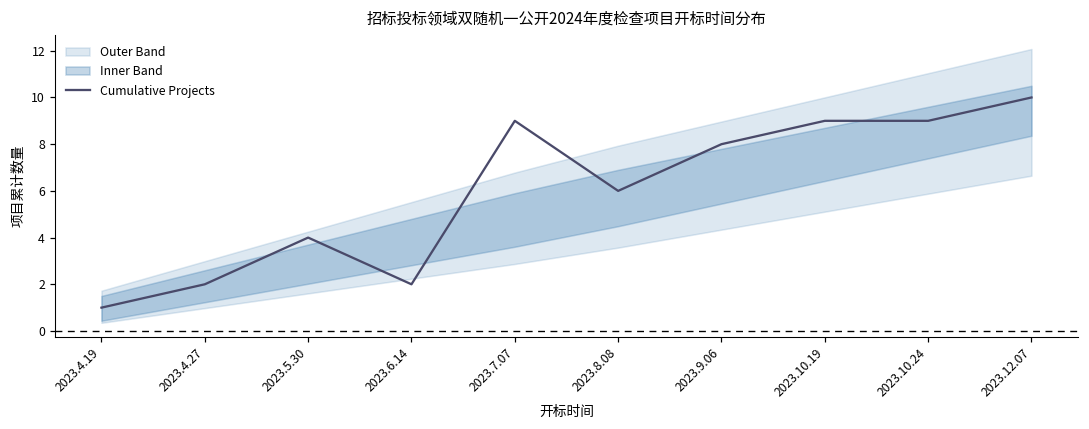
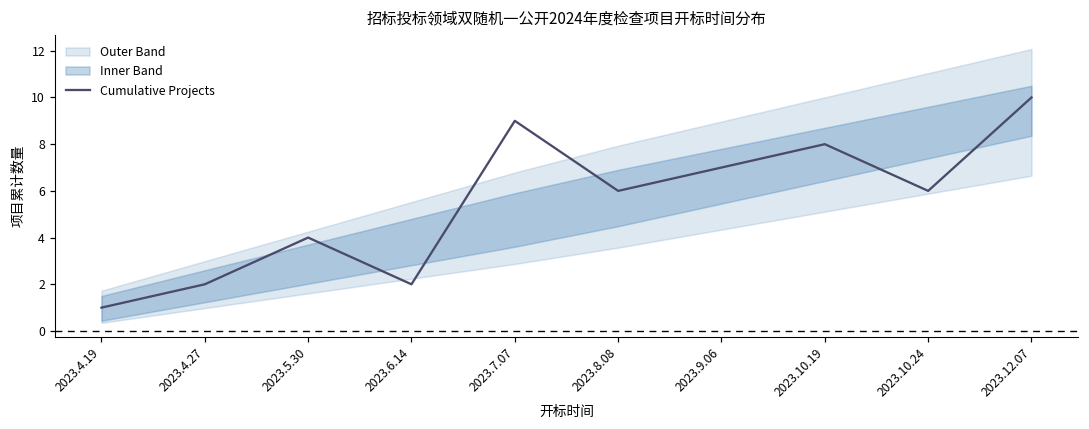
  {
    "Cumulative Projects": {
      "2023.4.19": 1,
      "2023.4.27": 2,
      "2023.5.30": 4,
      "2023.6.14": 2,
      "2023.7.07": 9,
      "2023.8.08": 6,
-     "2023.9.06": 8,
-     "2023.10.19": 9,
-     "2023.10.24": 9,
+     "2023.9.06": 7,
+     "2023.10.19": 8,
+     "2023.10.24": 6,
      "2023.12.07": 10
    }
  }
